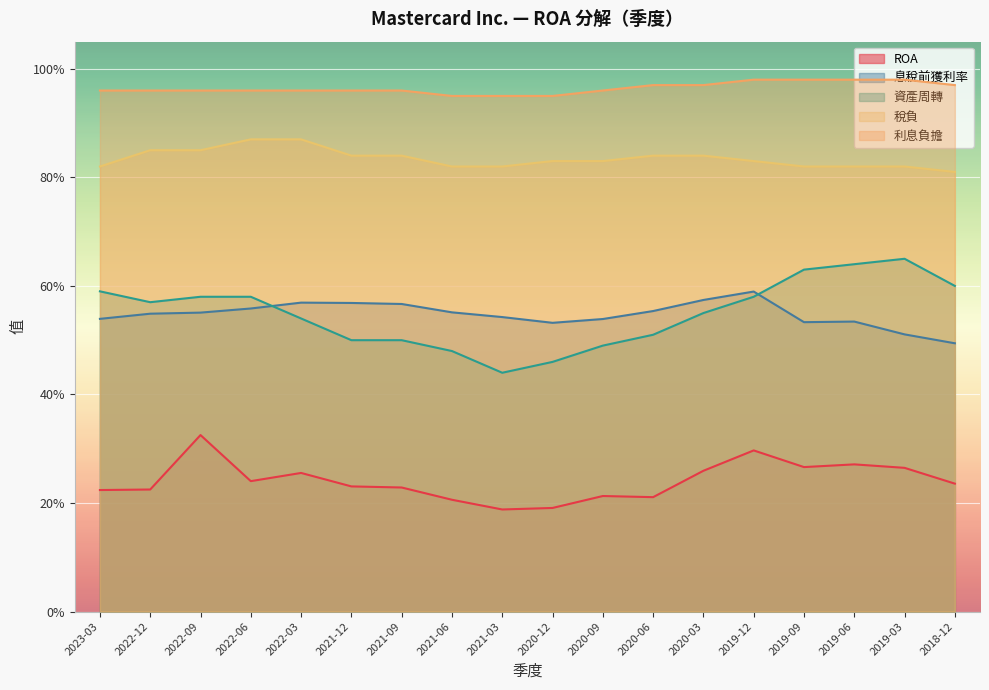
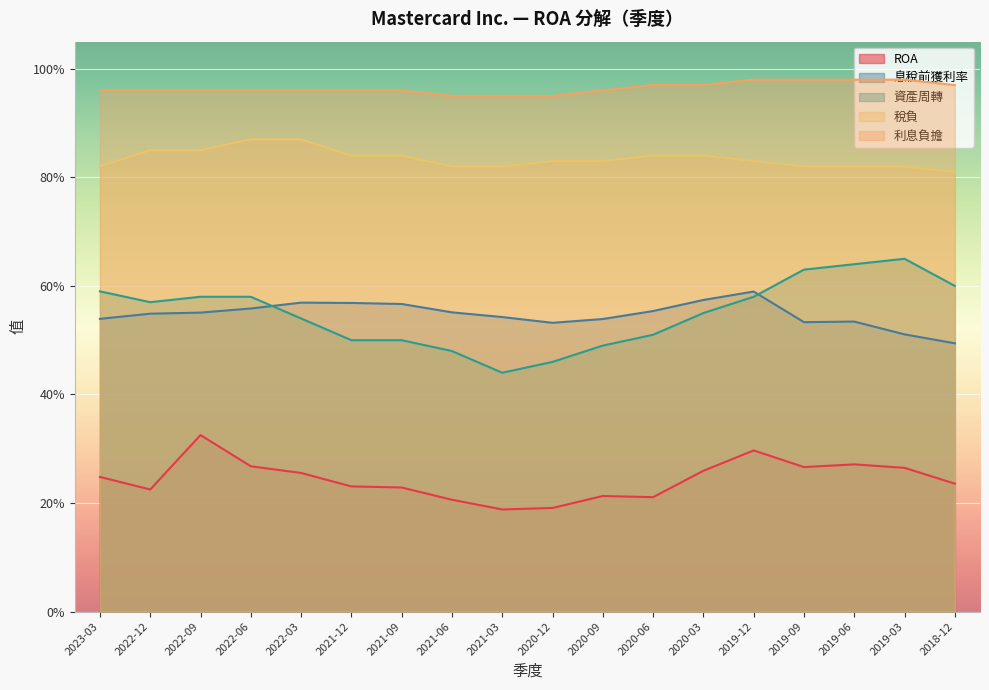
  {
    "ROA": {
-     "2023-03": "22%",
+     "2023-03": "25%",
      "2022-12": "22%",
      "2022-09": "33%",
-     "2022-06": "24%",
+     "2022-06": "27%",
      "2022-03": "26%",
      "2021-12": "23%",
      "2021-09": "23%",
      "2021-06": "21%",
      "2021-03": "19%",
      "2020-12": "19%",
      "2020-09": "21%",
      "2020-06": "21%",
      "2020-03": "26%",
      "2019-12": "30%",
      "2019-09": "27%",
      "2019-06": "27%",
      "2019-03": "26%",
      "2018-12": "24%"
    }
  }
